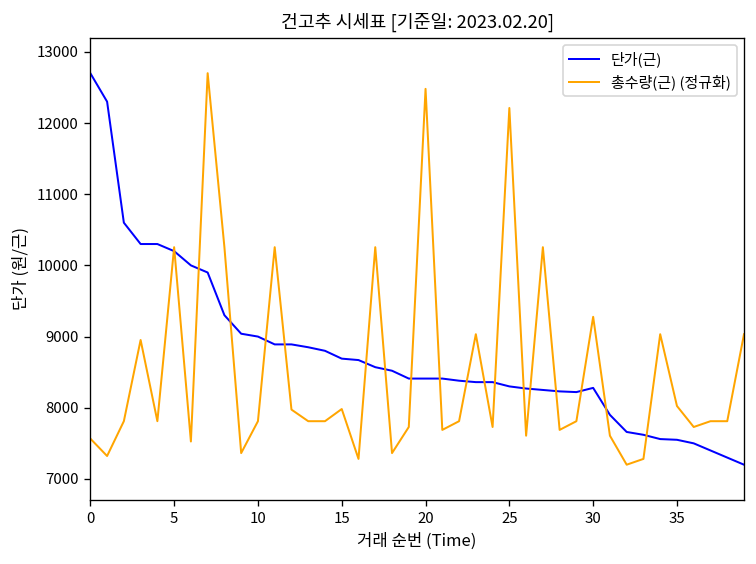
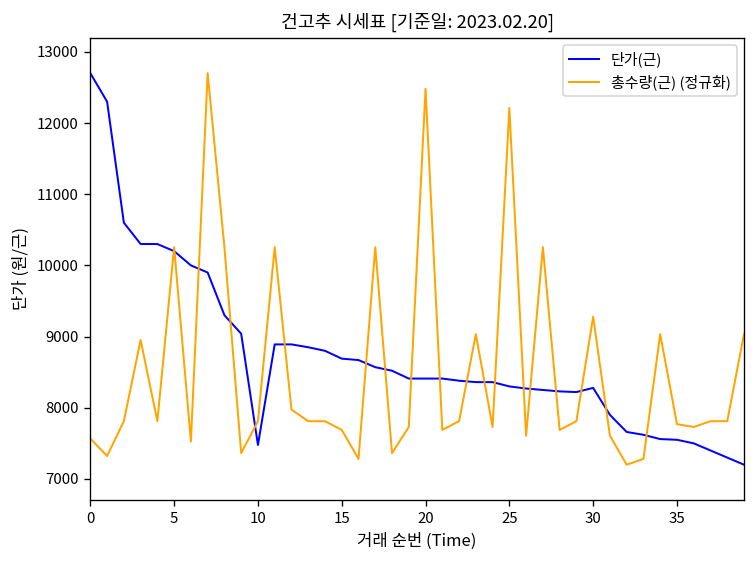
  {
    "단가(근)": {
      "0": 12700,
      "5": 10200,
-     "10": 9000,
+     "10": 7500,
      "15": 8700,
      "20": 8400,
      "25": 8300,
      "30": 8300,
      "35": 7600
    },
    "총수량(근) (정규화)": {
      "0": 7600,
      "5": 10300,
      "10": 7800,
-     "15": 8000,
+     "15": 7700,
      "20": 12500,
      "25": 12200,
      "30": 9300,
-     "35": 8000
+     "35": 7800
    }
  }
